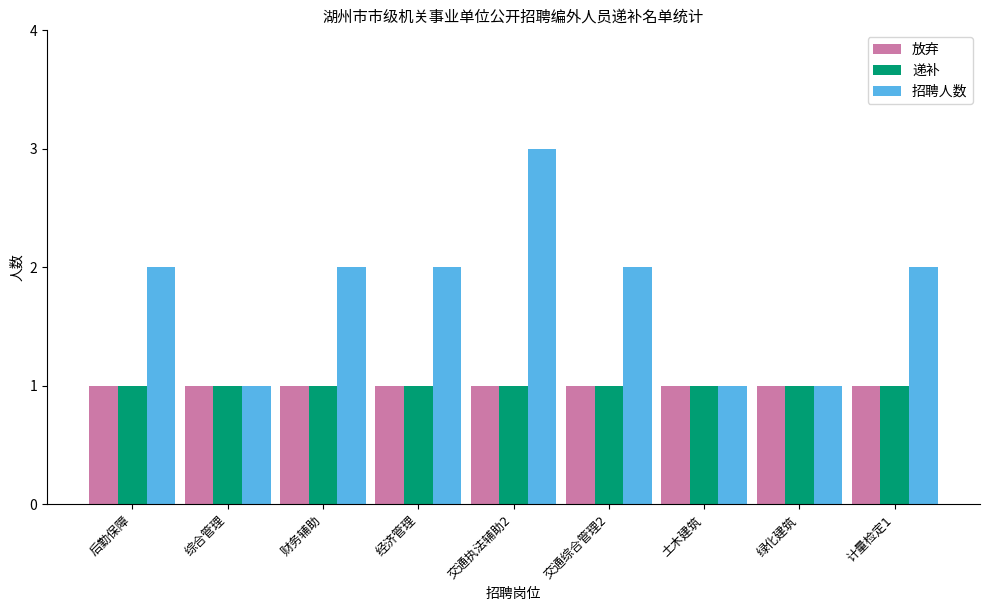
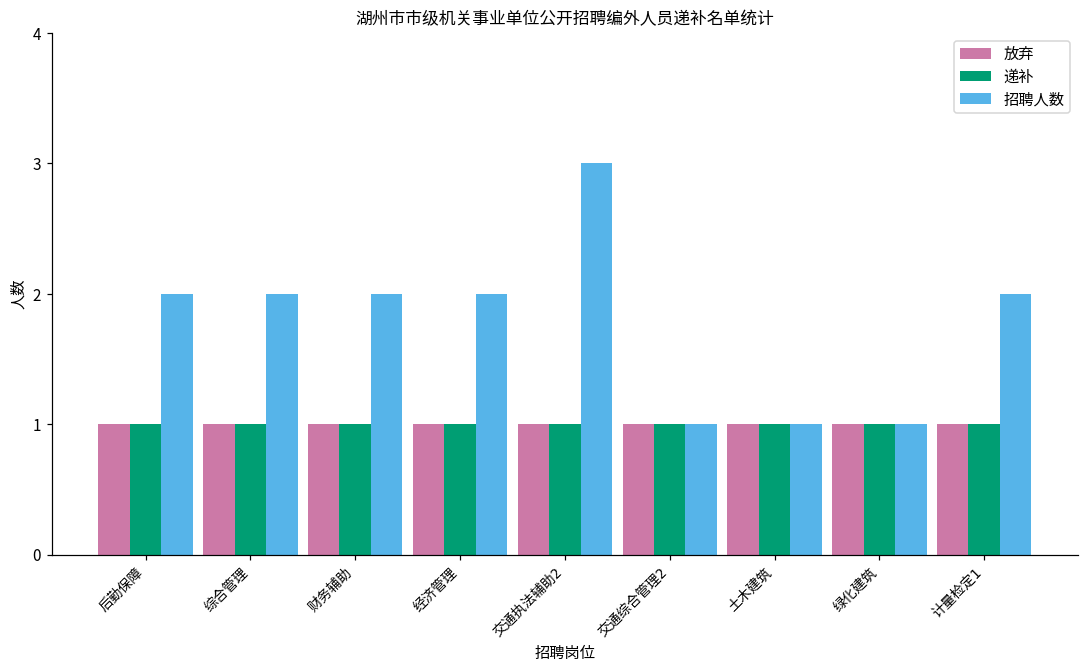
  {
    "放弃": {
      "后勤保障": 1,
      "综合管理": 1,
      "财务辅助": 1,
      "经济管理": 1,
      "交通执法辅助2": 1,
      "交通综合管理2": 1,
      "土木建筑": 1,
      "绿化建筑": 1,
      "计量检定1": 1
    },
    "递补": {
      "后勤保障": 1,
      "综合管理": 1,
      "财务辅助": 1,
      "经济管理": 1,
      "交通执法辅助2": 1,
      "交通综合管理2": 1,
      "土木建筑": 1,
      "绿化建筑": 1,
      "计量检定1": 1
    },
    "招聘人数": {
      "后勤保障": 2,
-     "综合管理": 1,
+     "综合管理": 2,
      "财务辅助": 2,
      "经济管理": 2,
      "交通执法辅助2": 3,
-     "交通综合管理2": 2,
+     "交通综合管理2": 1,
      "土木建筑": 1,
      "绿化建筑": 1,
      "计量检定1": 2
    }
  }
